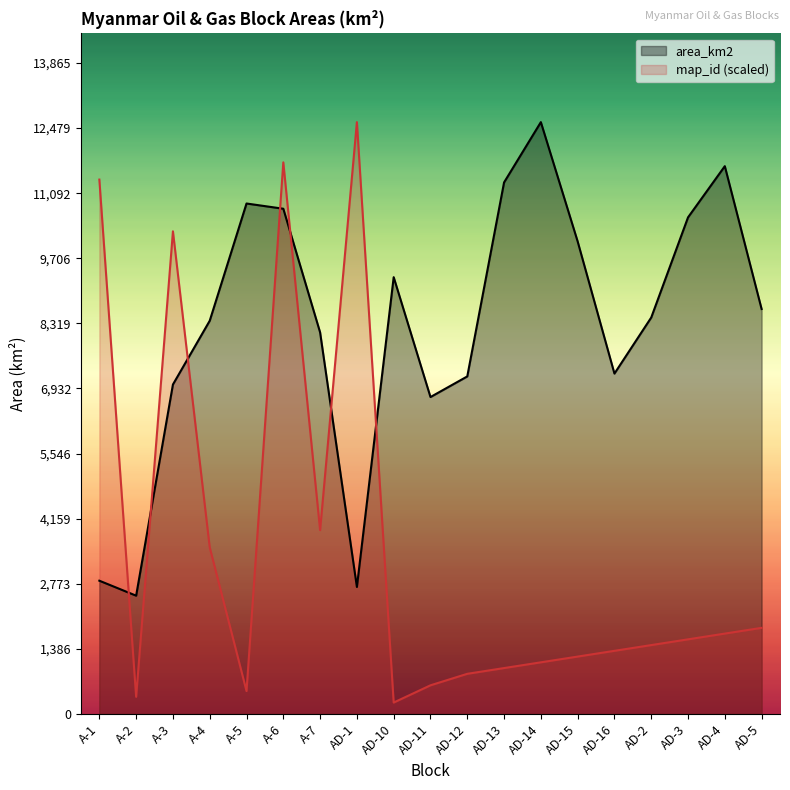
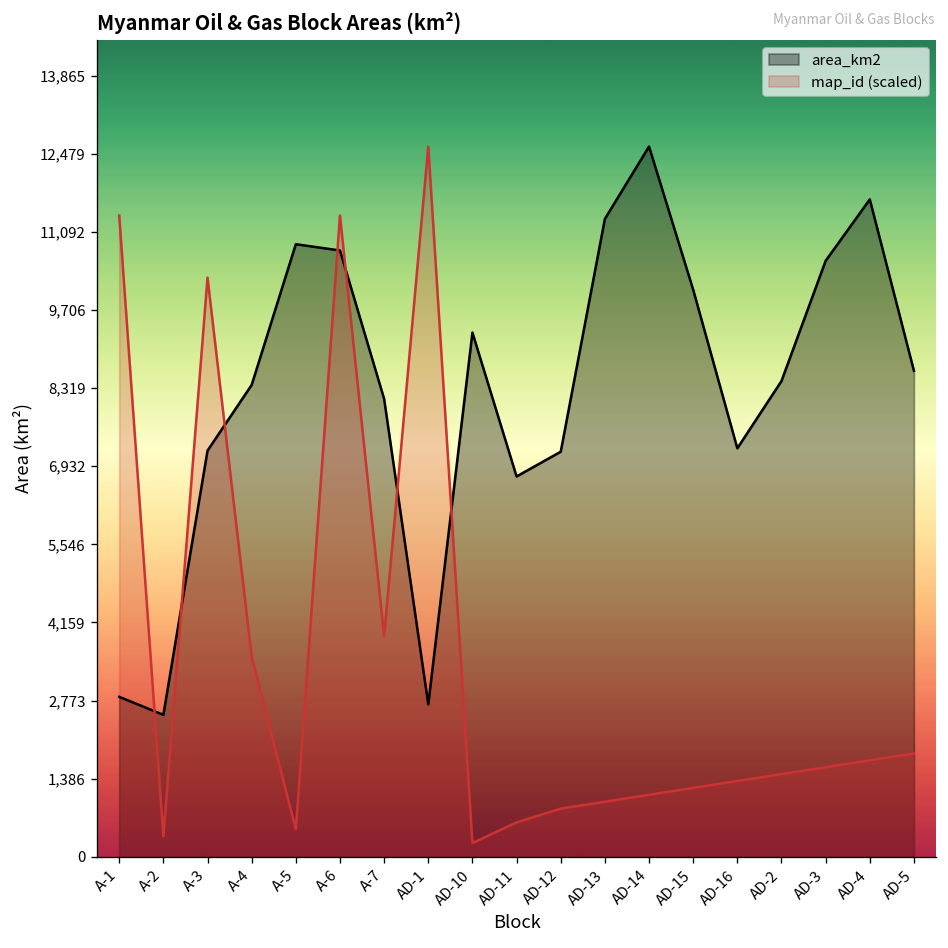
  {
    "area_km2": {
      "A-1": "2,800",
      "A-2": "2,500",
-     "A-3": "7,000",
+     "A-3": "7,200",
      "A-4": "8,400",
      "A-5": "10,900",
      "A-6": "10,800",
      "A-7": "8,100",
      "AD-1": "2,700",
      "AD-10": "9,300",
      "AD-11": "6,800",
      "AD-12": "7,200",
      "AD-13": "11,300",
      "AD-14": "12,600",
      "AD-15": "10,100",
      "AD-16": "7,300",
      "AD-2": "8,400",
      "AD-3": "10,600",
      "AD-4": "11,700",
      "AD-5": "8,600"
    },
    "map_id (scaled)": {
      "A-1": "11,400",
      "A-2": "400",
      "A-3": "10,300",
      "A-4": "3,500",
      "A-5": "500",
-     "A-6": "11,700",
+     "A-6": "11,400",
      "A-7": "3,900",
      "AD-1": "12,600",
      "AD-10": "200",
      "AD-11": "600",
      "AD-12": "900",
      "AD-13": "1,000",
      "AD-14": "1,100",
      "AD-15": "1,200",
      "AD-16": "1,300",
      "AD-2": "1,500",
      "AD-3": "1,600",
      "AD-4": "1,700",
      "AD-5": "1,800"
    }
  }
